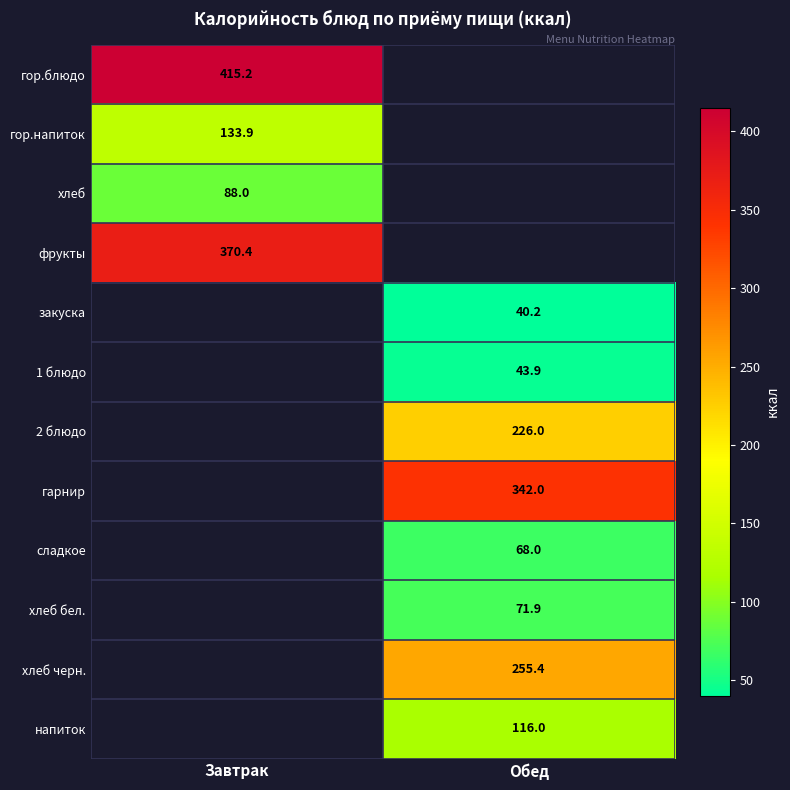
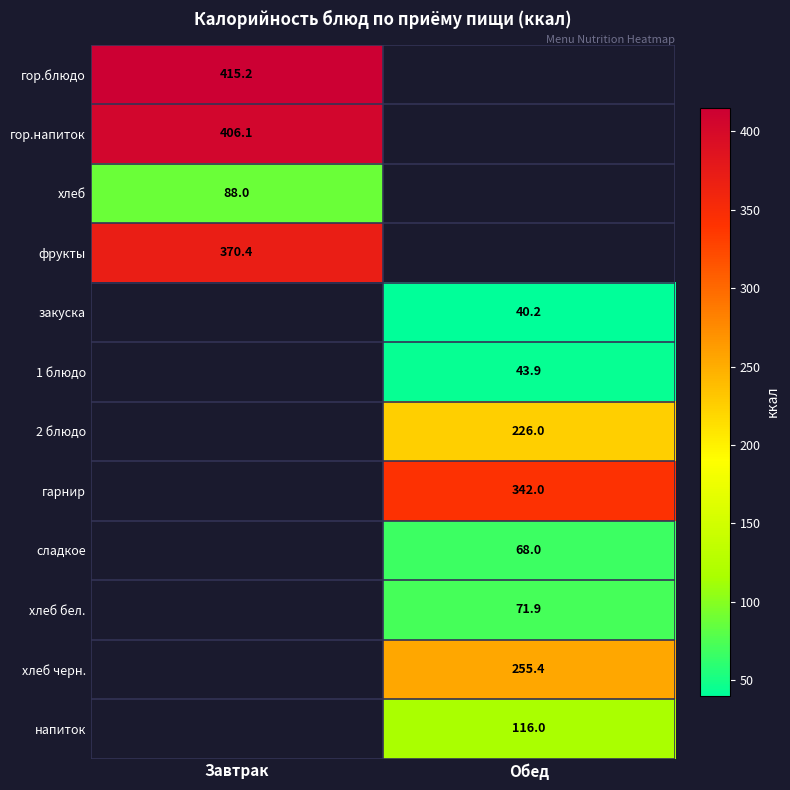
  {
    "гор.блюдо": {
      "Завтрак": 415.2
    },
    "гор.напиток": {
-     "Завтрак": 133.9
+     "Завтрак": 406.1
    },
    "хлеб": {
      "Завтрак": 88.0
    },
    "фрукты": {
      "Завтрак": 370.4
    },
    "закуска": {
      "Обед": 40.2
    },
    "1 блюдо": {
      "Обед": 43.9
    },
    "2 блюдо": {
      "Обед": 226.0
    },
    "гарнир": {
      "Обед": 342.0
    },
    "сладкое": {
      "Обед": 68.0
    },
    "хлеб бел.": {
      "Обед": 71.9
    },
    "хлеб черн.": {
      "Обед": 255.4
    },
    "напиток": {
      "Обед": 116.0
    }
  }
